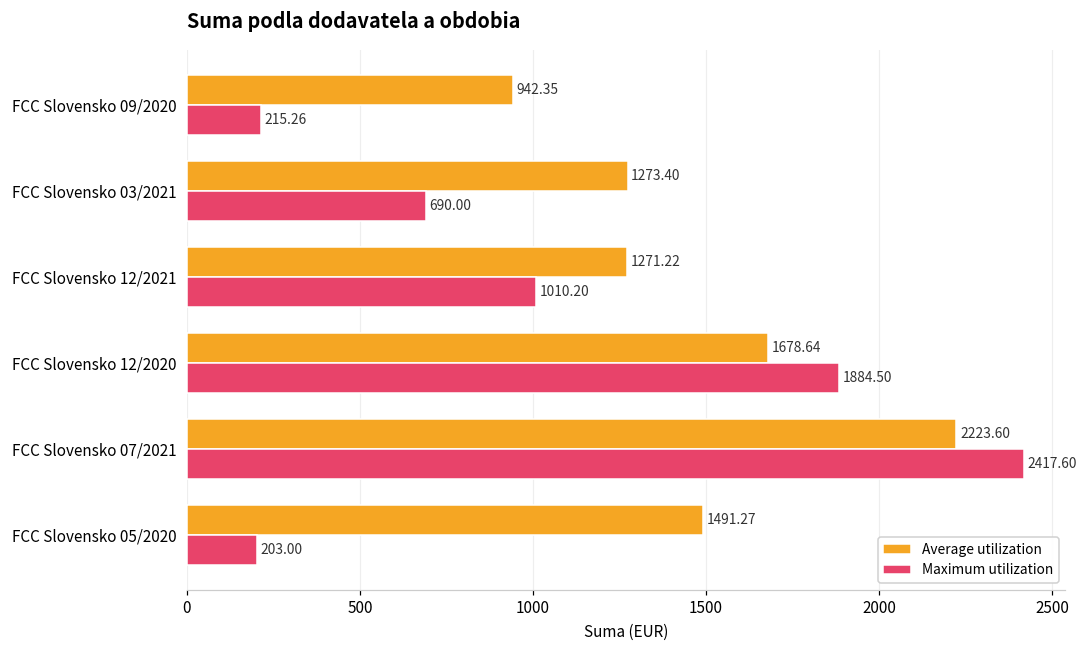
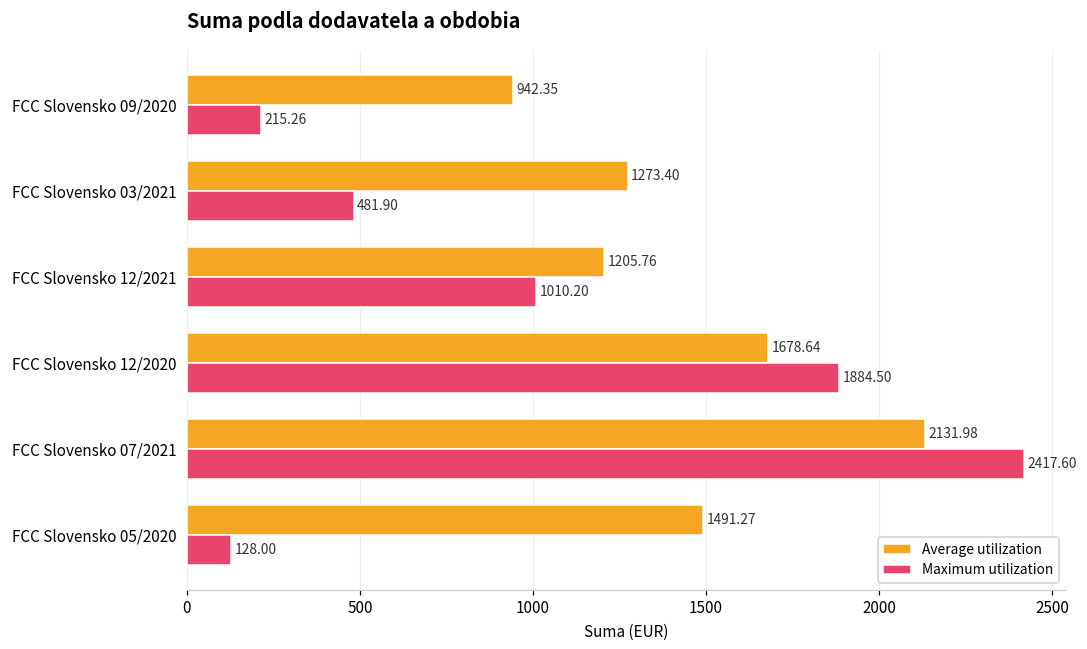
  {
    "Average utilization": {
      "FCC Slovensko 09/2020": 942.35,
      "FCC Slovensko 03/2021": 1273.40,
-     "FCC Slovensko 12/2021": 1271.22,
+     "FCC Slovensko 12/2021": 1205.76,
      "FCC Slovensko 12/2020": 1678.64,
-     "FCC Slovensko 07/2021": 2223.60,
+     "FCC Slovensko 07/2021": 2131.98,
      "FCC Slovensko 05/2020": 1491.27
    },
    "Maximum utilization": {
      "FCC Slovensko 09/2020": 215.26,
-     "FCC Slovensko 03/2021": 690.00,
+     "FCC Slovensko 03/2021": 481.90,
      "FCC Slovensko 12/2021": 1010.20,
      "FCC Slovensko 12/2020": 1884.50,
      "FCC Slovensko 07/2021": 2417.60,
-     "FCC Slovensko 05/2020": 203.00
+     "FCC Slovensko 05/2020": 128.00
    }
  }
